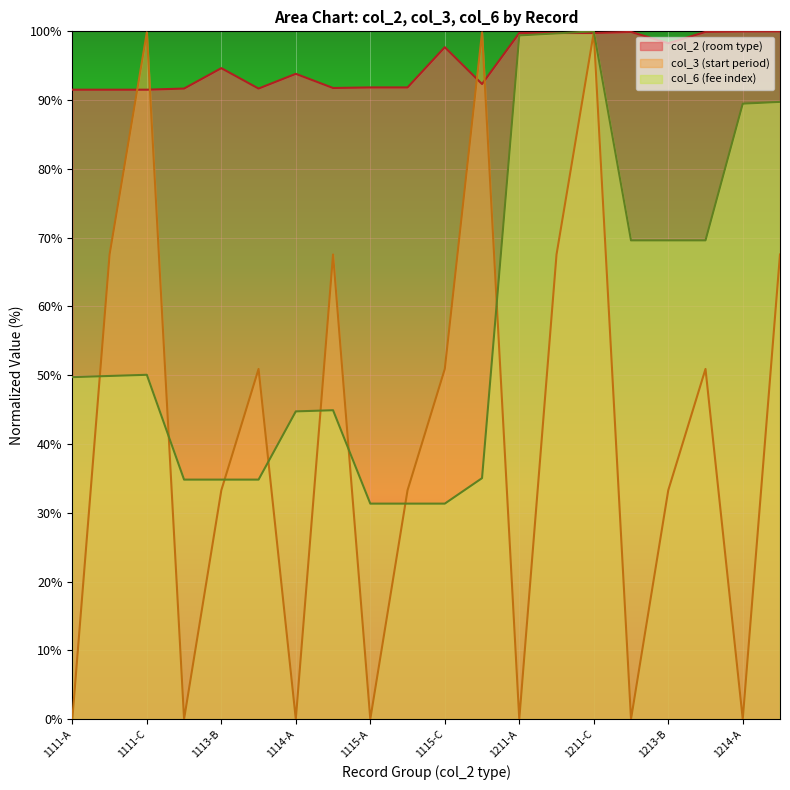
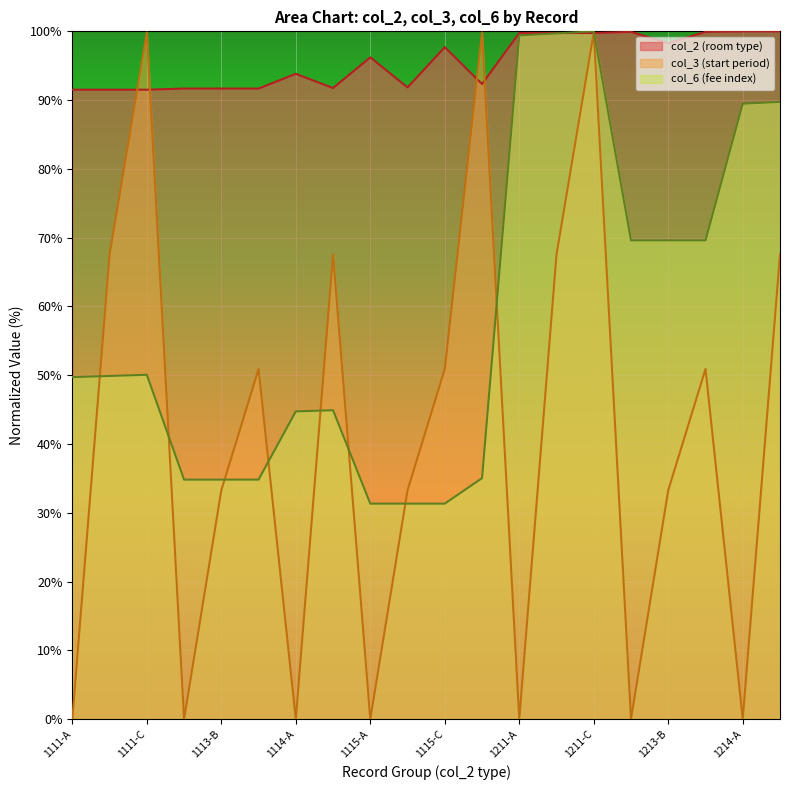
  {
    "col_2 (room type)": {
      "1111-A": "92%",
      "1111-C": "92%",
-     "1113-B": "95%",
+     "1113-B": "92%",
      "1114-A": "94%",
-     "1115-A": "92%",
+     "1115-A": "96%",
      "1115-C": "98%",
      "1214-A": "100%"
    }
  }
